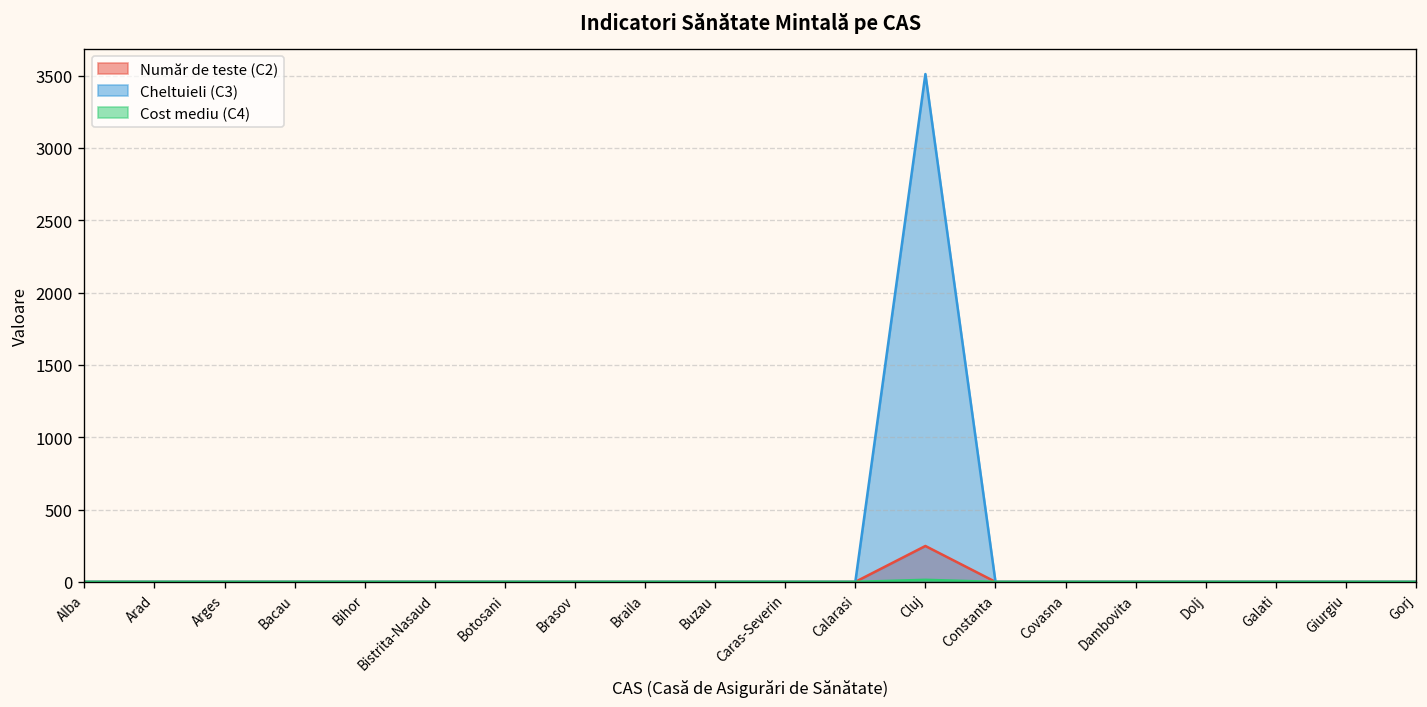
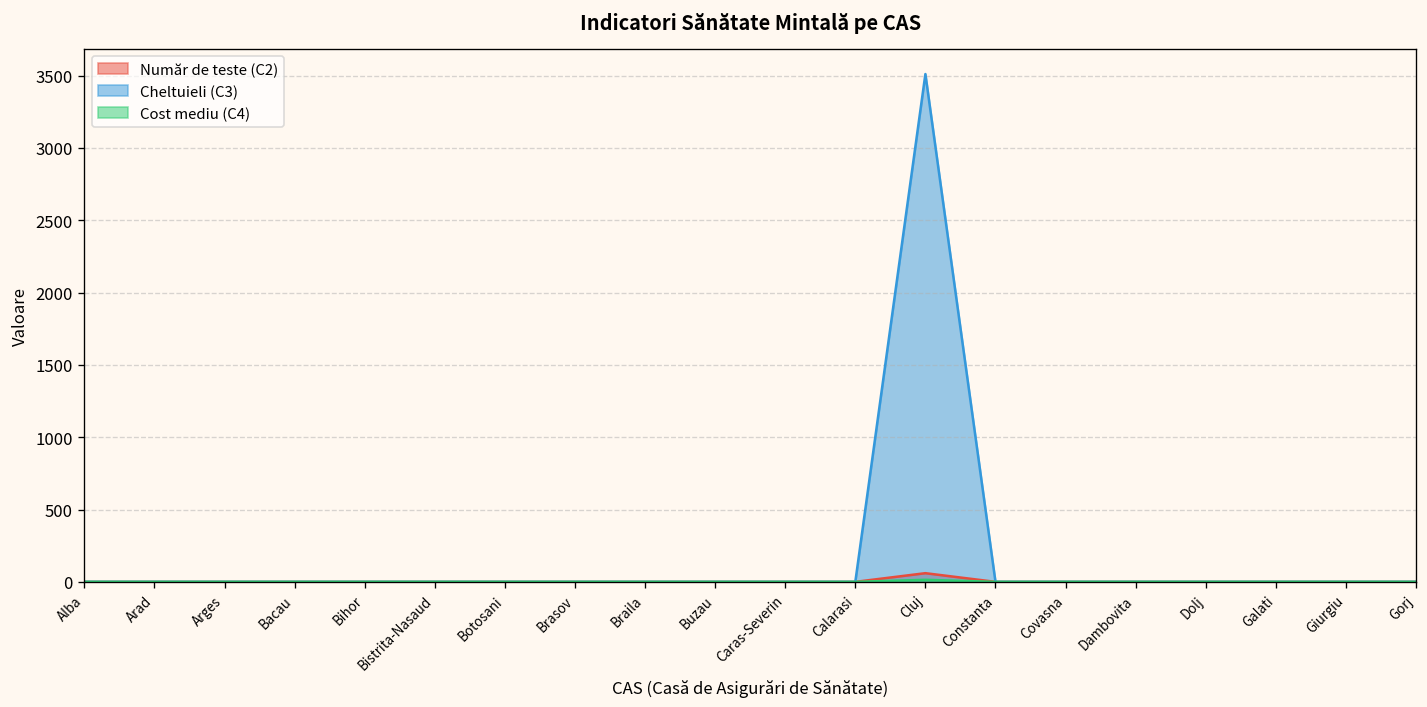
  {
    "Număr de teste (C2)": {
-     "Cluj": 250
+     "Cluj": 60
    },
    "Cheltuieli (C3)": {
      "Cluj": 3510
    },
    "Cost mediu (C4)": {
      "Cluj": 10
    }
  }
